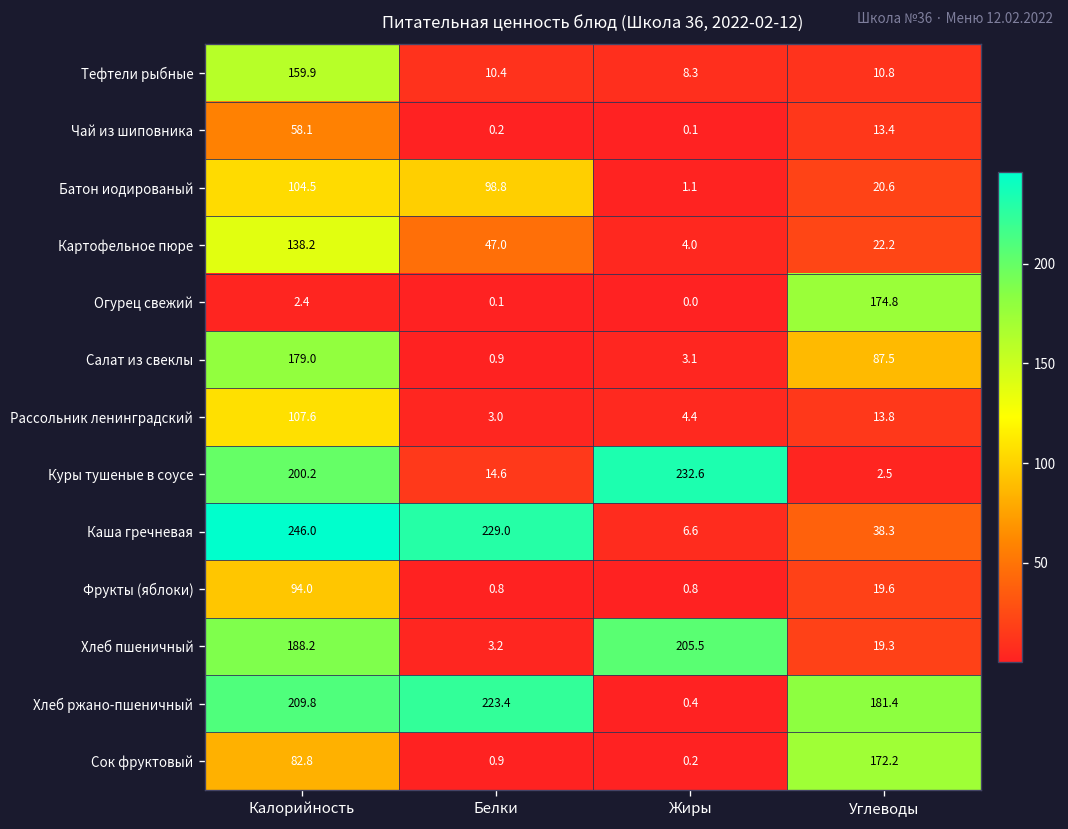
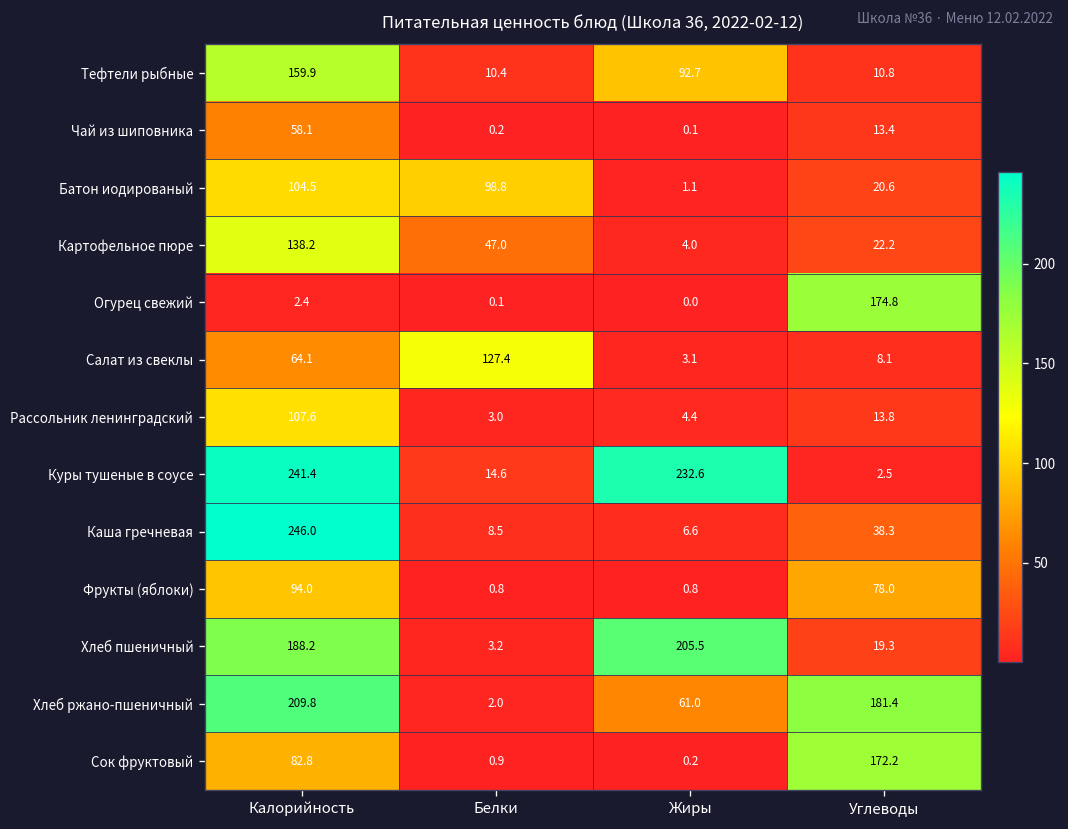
  {
    "Тефтели рыбные": {
      "Калорийность": 159.9,
      "Белки": 10.4,
-     "Жиры": 8.3,
+     "Жиры": 92.7,
      "Углеводы": 10.8
    },
    "Чай из шиповника": {
      "Калорийность": 58.1,
      "Белки": 0.2,
      "Жиры": 0.1,
      "Углеводы": 13.4
    },
    "Батон иодированый": {
      "Калорийность": 104.5,
      "Белки": 98.8,
      "Жиры": 1.1,
      "Углеводы": 20.6
    },
    "Картофельное пюре": {
      "Калорийность": 138.2,
      "Белки": 47.0,
      "Жиры": 4.0,
      "Углеводы": 22.2
    },
    "Огурец свежий": {
      "Калорийность": 2.4,
      "Белки": 0.1,
      "Жиры": 0.0,
      "Углеводы": 174.8
    },
    "Салат из свеклы": {
-     "Калорийность": 179.0,
-     "Белки": 0.9,
+     "Калорийность": 64.1,
+     "Белки": 127.4,
      "Жиры": 3.1,
-     "Углеводы": 87.5
+     "Углеводы": 8.1
    },
    "Рассольник ленинградский": {
      "Калорийность": 107.6,
      "Белки": 3.0,
      "Жиры": 4.4,
      "Углеводы": 13.8
    },
    "Куры тушеные в соусе": {
-     "Калорийность": 200.2,
+     "Калорийность": 241.4,
      "Белки": 14.6,
      "Жиры": 232.6,
      "Углеводы": 2.5
    },
    "Каша гречневая": {
      "Калорийность": 246.0,
-     "Белки": 229.0,
+     "Белки": 8.5,
      "Жиры": 6.6,
      "Углеводы": 38.3
    },
    "Фрукты (яблоки)": {
      "Калорийность": 94.0,
      "Белки": 0.8,
      "Жиры": 0.8,
-     "Углеводы": 19.6
+     "Углеводы": 78.0
    },
    "Хлеб пшеничный": {
      "Калорийность": 188.2,
      "Белки": 3.2,
      "Жиры": 205.5,
      "Углеводы": 19.3
    },
    "Хлеб ржано-пшеничный": {
      "Калорийность": 209.8,
-     "Белки": 223.4,
-     "Жиры": 0.4,
+     "Белки": 2.0,
+     "Жиры": 61.0,
      "Углеводы": 181.4
    },
    "Сок фруктовый": {
      "Калорийность": 82.8,
      "Белки": 0.9,
      "Жиры": 0.2,
      "Углеводы": 172.2
    }
  }
